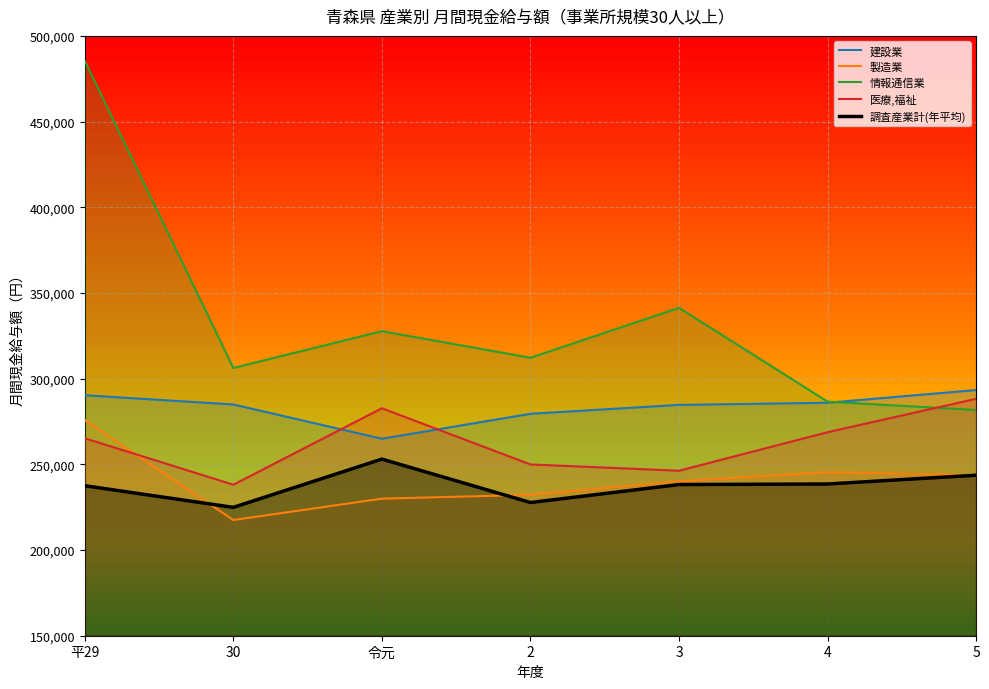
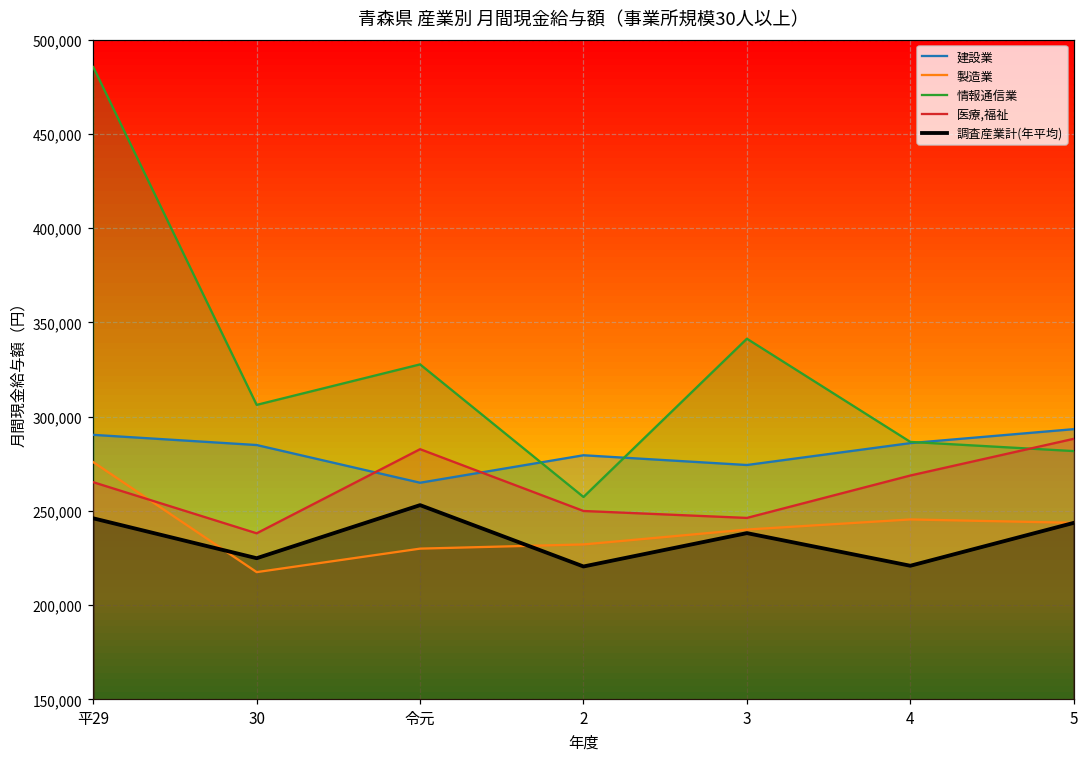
  {
    "建設業": {
      "平29": "290,000",
      "30": "285,000",
      "令元": "265,000",
      "2": "280,000",
-     "3": "285,000",
+     "3": "274,000",
      "5": "293,000"
    },
    "製造業": {
      "平29": "276,000",
      "30": "218,000",
      "令元": "230,000",
      "2": "232,000",
      "3": "240,000",
      "4": "245,000"
    },
    "情報通信業": {
      "平29": "485,000",
      "30": "306,000",
      "令元": "328,000",
-     "2": "312,000",
+     "2": "257,000",
      "3": "341,000",
      "5": "282,000"
    },
    "医療,福祉": {
      "平29": "265,000",
      "30": "238,000",
      "令元": "283,000",
      "2": "250,000",
      "3": "246,000",
      "4": "269,000",
      "5": "288,000"
    },
    "調査産業計(年平均)": {
-     "平29": "238,000",
+     "平29": "246,000",
      "30": "225,000",
      "令元": "253,000",
-     "2": "228,000",
+     "2": "221,000",
      "3": "238,000",
-     "4": "239,000"
+     "4": "221,000"
    }
  }
